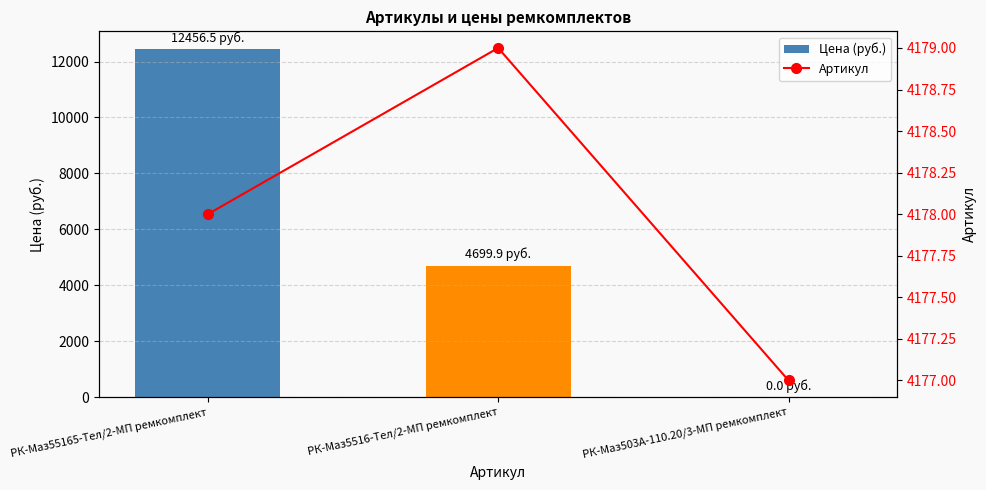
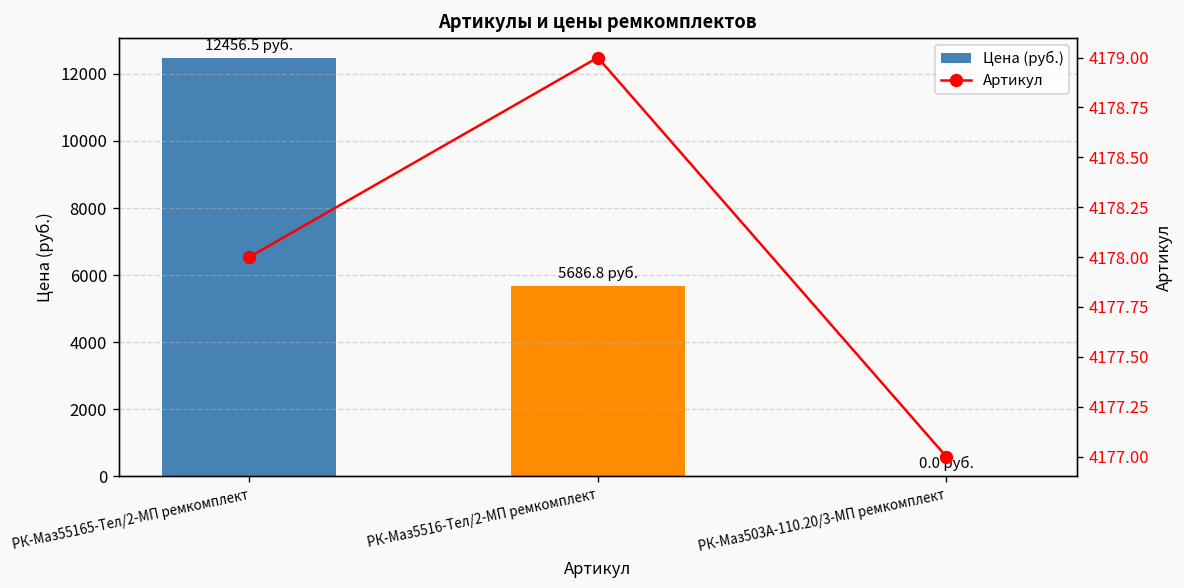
  {
    "Цена (руб.)": {
      "РК-Маз55165-Тел/2-МП ремкомплект": 12456.5,
-     "РК-Маз5516-Тел/2-МП ремкомплект": 4699.9
+     "РК-Маз5516-Тел/2-МП ремкомплект": 5686.8
    }
  }
